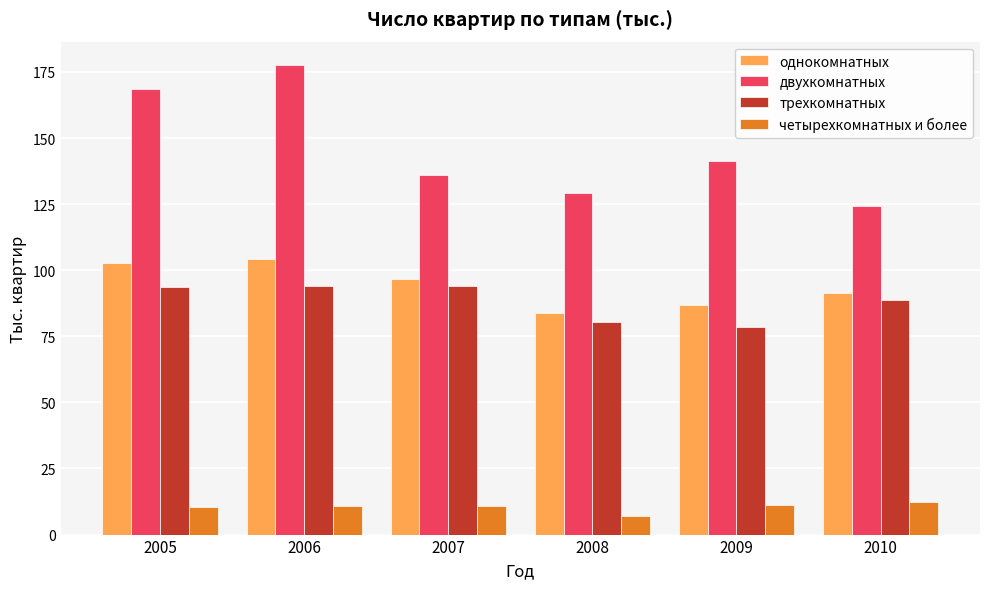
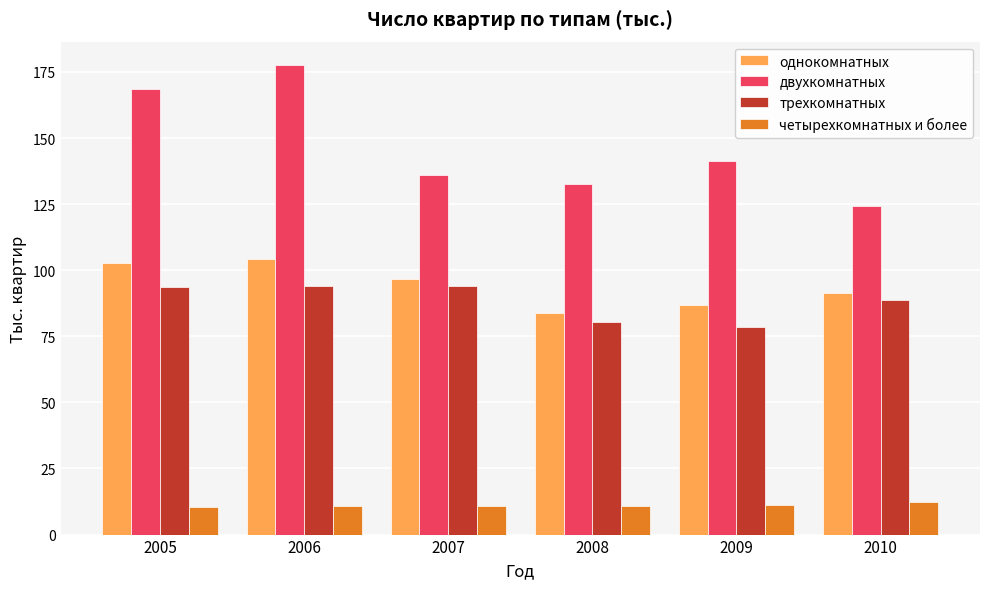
  {
    "однокомнатных": {
      "2005": 103,
      "2006": 104,
      "2007": 97,
      "2008": 84,
      "2009": 87,
      "2010": 92
    },
    "двухкомнатных": {
      "2005": 168,
      "2006": 178,
      "2007": 136,
-     "2008": 129,
+     "2008": 133,
      "2009": 141,
      "2010": 124
    },
    "трехкомнатных": {
      "2005": 94,
      "2006": 94,
      "2007": 94,
      "2008": 80,
      "2009": 79,
      "2010": 89
    },
    "четырехкомнатных и более": {
      "2005": 11,
      "2006": 11,
      "2007": 11,
-     "2008": 7,
+     "2008": 11,
      "2009": 11,
      "2010": 12
    }
  }
